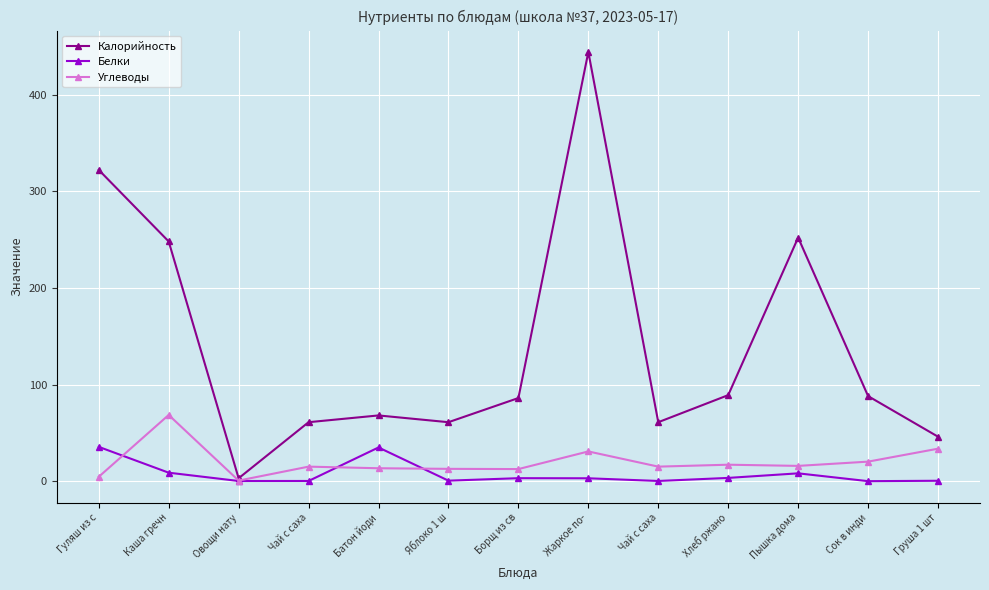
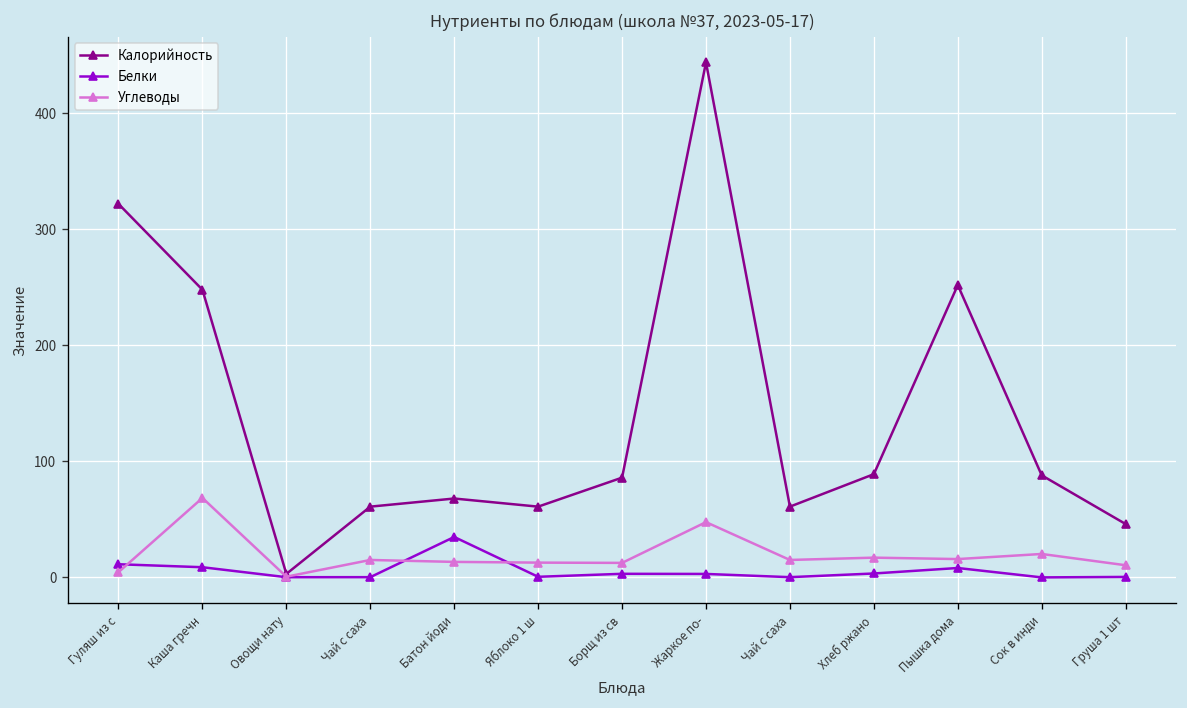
  {
    "Калорийность": {
      "Гуляш из с": 320,
      "Каша гречн": 250,
      "Батон йоди": 70,
      "Яблоко 1 ш": 60,
      "Борщ из св": 90,
      "Жаркое по-": 440,
      "Хлеб ржано": 90,
      "Пышка дома": 250,
      "Сок в инди": 90,
      "Груша 1 шт": 50
    },
    "Белки": {
-     "Гуляш из с": 40,
+     "Гуляш из с": 10,
      "Каша гречн": 10,
      "Батон йоди": 30,
      "Яблоко 1 ш": 0,
      "Борщ из св": 0,
      "Жаркое по-": 0,
      "Хлеб ржано": 0,
      "Пышка дома": 10,
      "Сок в инди": 0,
      "Груша 1 шт": 0
    },
    "Углеводы": {
      "Гуляш из с": 0,
      "Каша гречн": 70,
      "Батон йоди": 10,
      "Яблоко 1 ш": 10,
      "Борщ из св": 10,
-     "Жаркое по-": 30,
+     "Жаркое по-": 50,
      "Хлеб ржано": 20,
      "Пышка дома": 20,
      "Сок в инди": 20,
-     "Груша 1 шт": 30
+     "Груша 1 шт": 10
    }
  }
